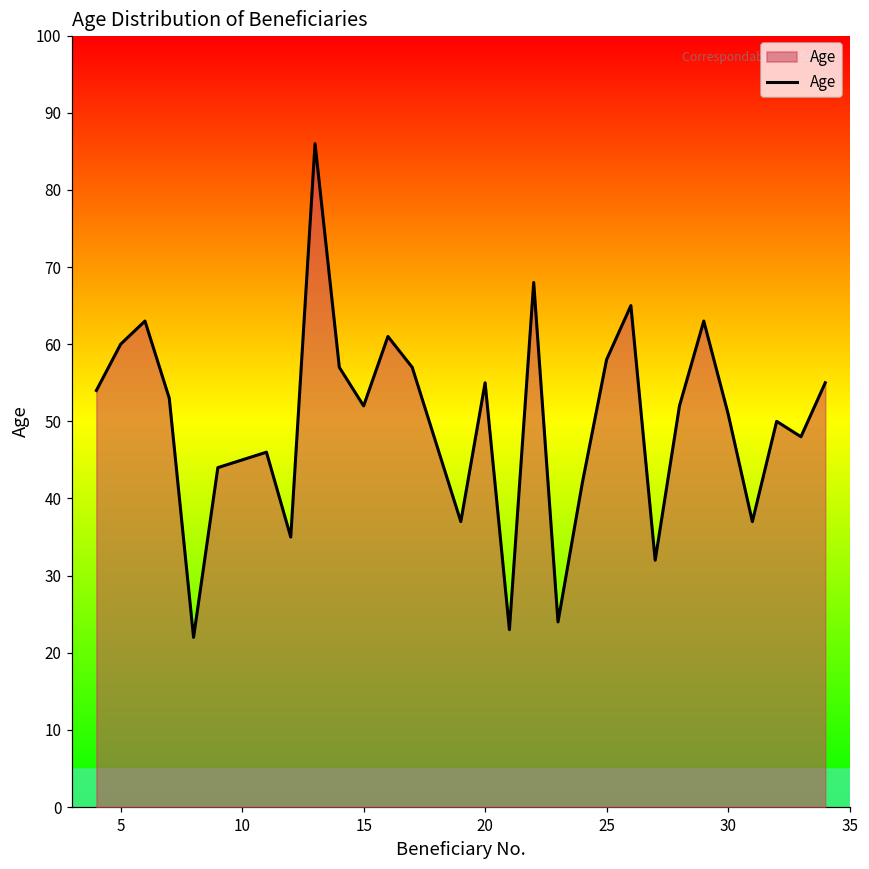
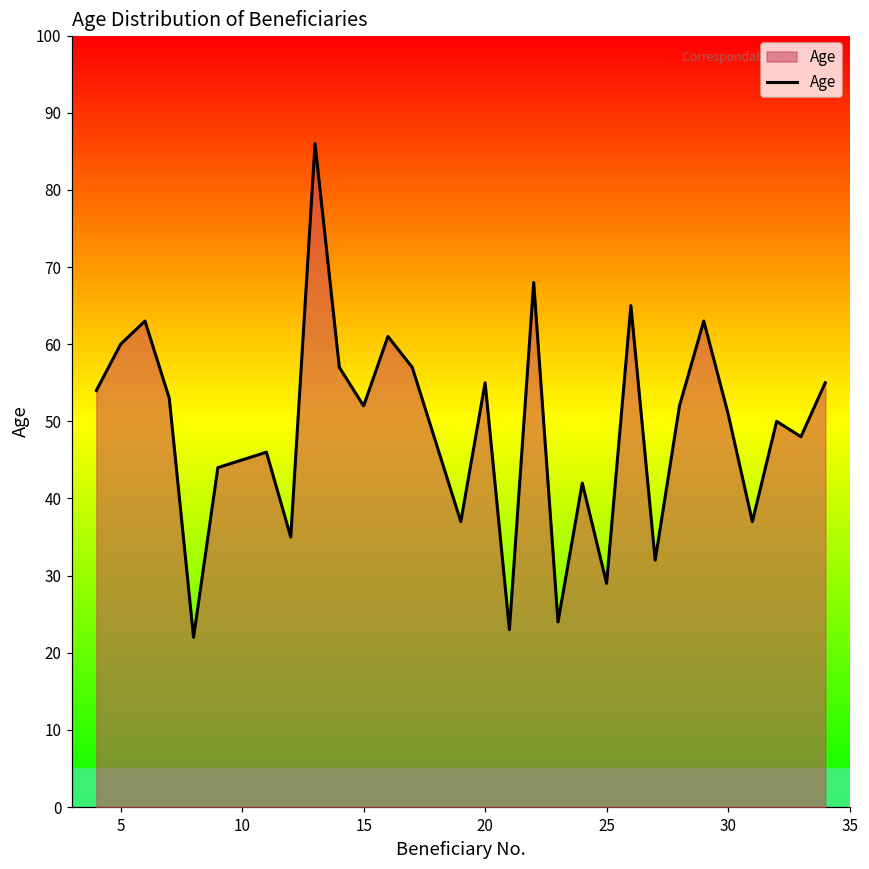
  {
    "5": 60,
    "10": 45,
    "15": 52,
    "20": 55,
-   "25": 58,
+   "25": 29,
    "30": 51
  }
